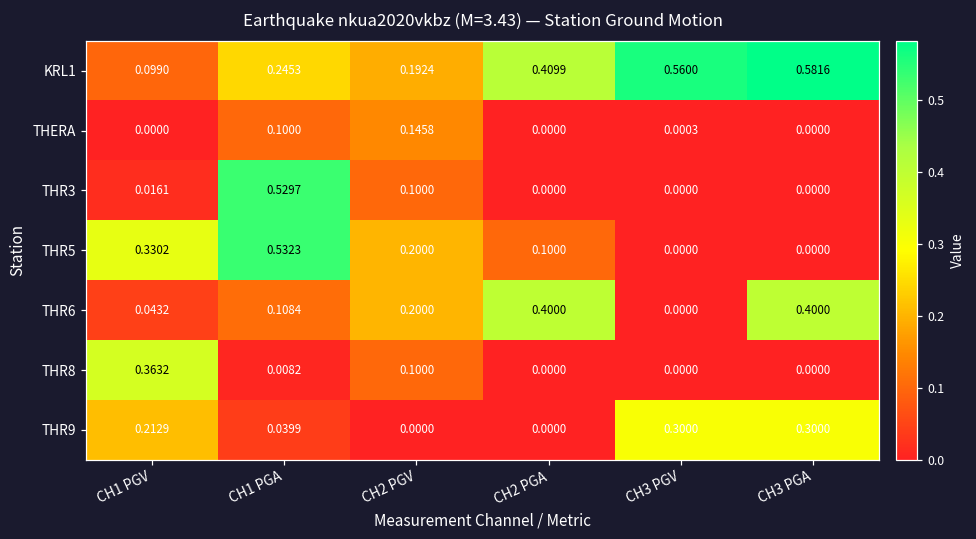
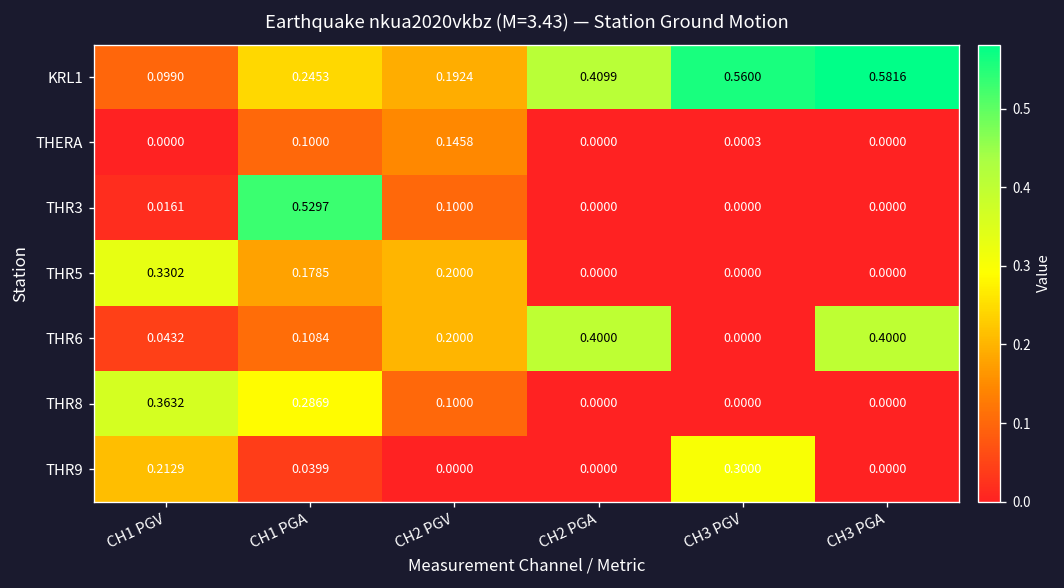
  {
    "KRL1": {
      "CH1 PGV": 0.0990,
      "CH1 PGA": 0.2453,
      "CH2 PGV": 0.1924,
      "CH2 PGA": 0.4099,
      "CH3 PGV": 0.5600,
      "CH3 PGA": 0.5816
    },
    "THERA": {
      "CH1 PGV": 0.0000,
      "CH1 PGA": 0.1000,
      "CH2 PGV": 0.1458,
      "CH2 PGA": 0.0000,
      "CH3 PGV": 0.0003,
      "CH3 PGA": 0.0000
    },
    "THR3": {
      "CH1 PGV": 0.0161,
      "CH1 PGA": 0.5297,
      "CH2 PGV": 0.1000,
      "CH2 PGA": 0.0000,
      "CH3 PGV": 0.0000,
      "CH3 PGA": 0.0000
    },
    "THR5": {
      "CH1 PGV": 0.3302,
-     "CH1 PGA": 0.5323,
+     "CH1 PGA": 0.1785,
      "CH2 PGV": 0.2000,
-     "CH2 PGA": 0.1000,
+     "CH2 PGA": 0.0000,
      "CH3 PGV": 0.0000,
      "CH3 PGA": 0.0000
    },
    "THR6": {
      "CH1 PGV": 0.0432,
      "CH1 PGA": 0.1084,
      "CH2 PGV": 0.2000,
      "CH2 PGA": 0.4000,
      "CH3 PGV": 0.0000,
      "CH3 PGA": 0.4000
    },
    "THR8": {
      "CH1 PGV": 0.3632,
-     "CH1 PGA": 0.0082,
+     "CH1 PGA": 0.2869,
      "CH2 PGV": 0.1000,
      "CH2 PGA": 0.0000,
      "CH3 PGV": 0.0000,
      "CH3 PGA": 0.0000
    },
    "THR9": {
      "CH1 PGV": 0.2129,
      "CH1 PGA": 0.0399,
      "CH2 PGV": 0.0000,
      "CH2 PGA": 0.0000,
      "CH3 PGV": 0.3000,
-     "CH3 PGA": 0.3000
+     "CH3 PGA": 0.0000
    }
  }
